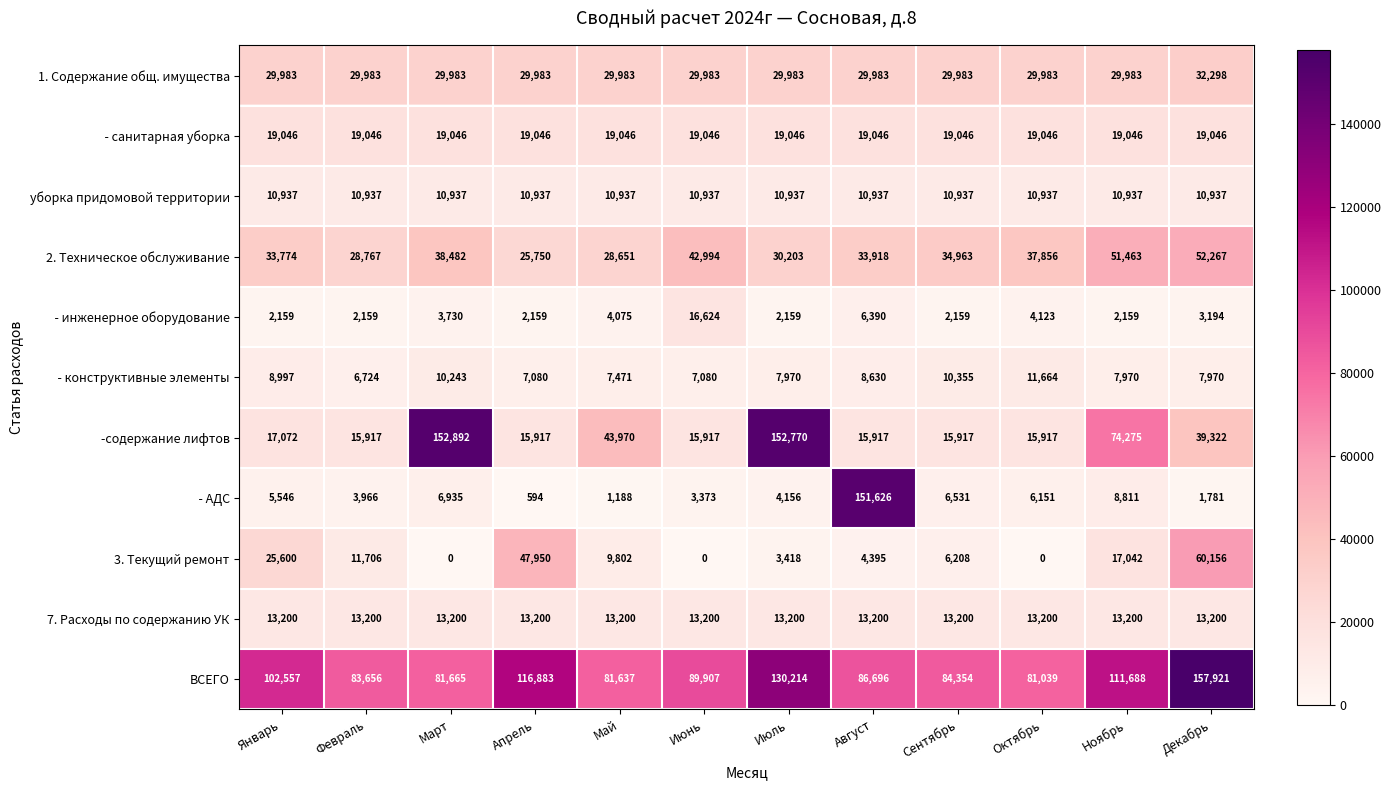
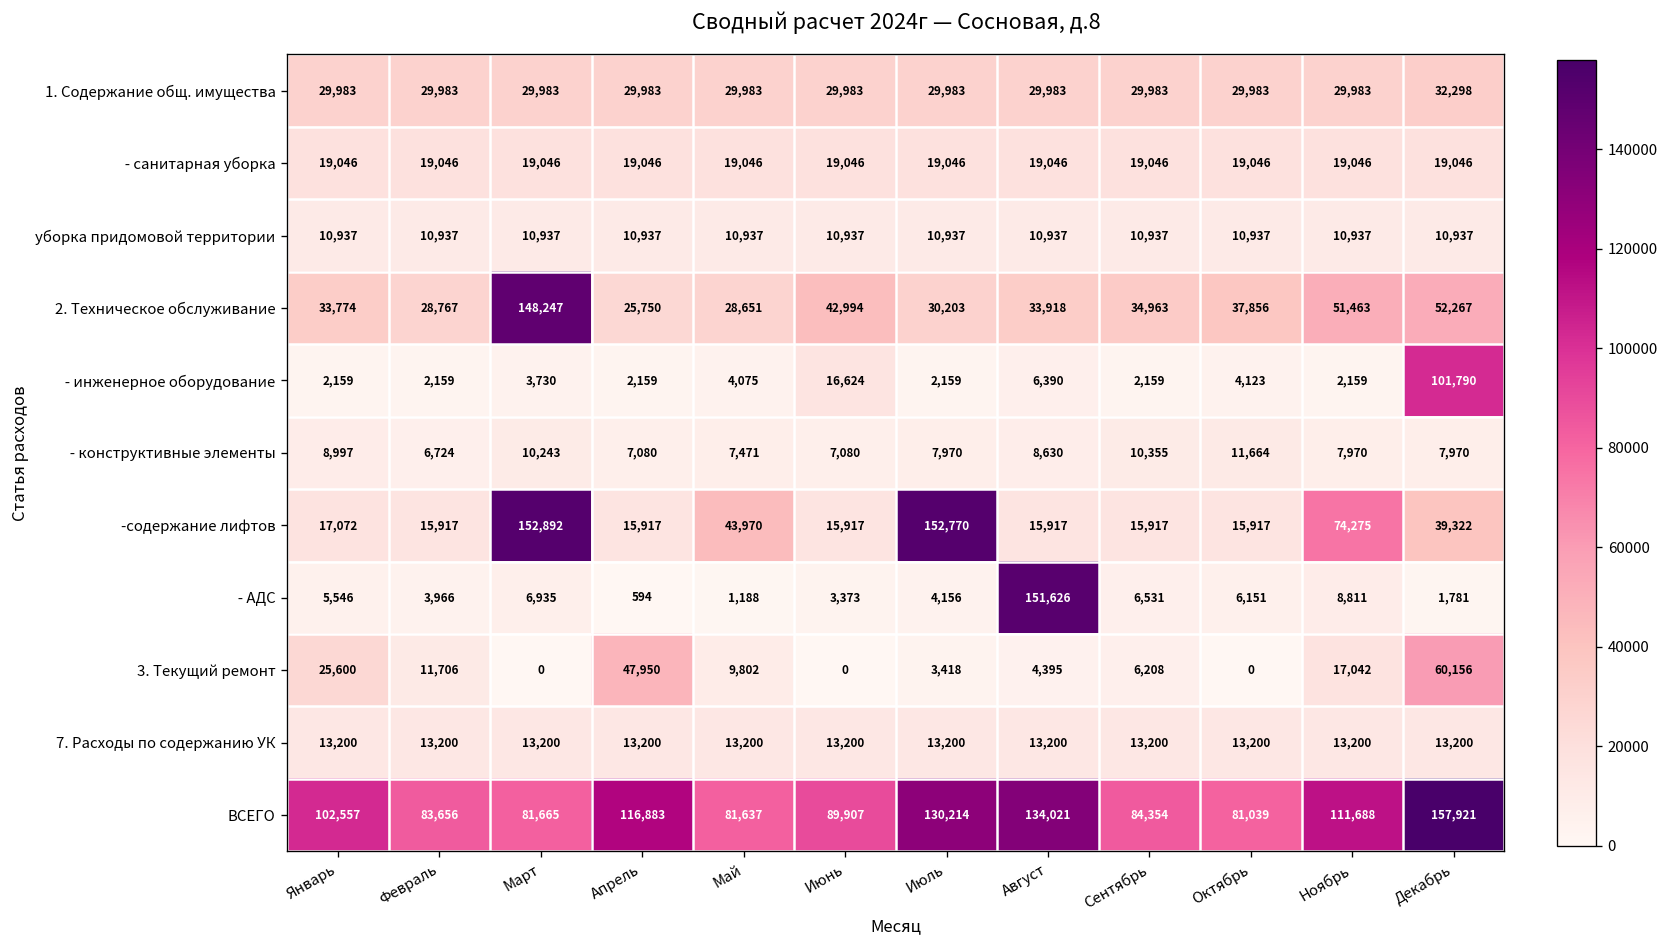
  {
    "1. Содержание общ. имущества": {
      "Январь": "29,983",
      "Февраль": "29,983",
      "Март": "29,983",
      "Апрель": "29,983",
      "Май": "29,983",
      "Июнь": "29,983",
      "Июль": "29,983",
      "Август": "29,983",
      "Сентябрь": "29,983",
      "Октябрь": "29,983",
      "Ноябрь": "29,983",
      "Декабрь": "32,298"
    },
    "- санитарная уборка": {
      "Январь": "19,046",
      "Февраль": "19,046",
      "Март": "19,046",
      "Апрель": "19,046",
      "Май": "19,046",
      "Июнь": "19,046",
      "Июль": "19,046",
      "Август": "19,046",
      "Сентябрь": "19,046",
      "Октябрь": "19,046",
      "Ноябрь": "19,046",
      "Декабрь": "19,046"
    },
    "уборка придомовой территории": {
      "Январь": "10,937",
      "Февраль": "10,937",
      "Март": "10,937",
      "Апрель": "10,937",
      "Май": "10,937",
      "Июнь": "10,937",
      "Июль": "10,937",
      "Август": "10,937",
      "Сентябрь": "10,937",
      "Октябрь": "10,937",
      "Ноябрь": "10,937",
      "Декабрь": "10,937"
    },
    "2. Техническое обслуживание": {
      "Январь": "33,774",
      "Февраль": "28,767",
-     "Март": "38,482",
+     "Март": "148,247",
      "Апрель": "25,750",
      "Май": "28,651",
      "Июнь": "42,994",
      "Июль": "30,203",
      "Август": "33,918",
      "Сентябрь": "34,963",
      "Октябрь": "37,856",
      "Ноябрь": "51,463",
      "Декабрь": "52,267"
    },
    "- инженерное оборудование": {
      "Январь": "2,159",
      "Февраль": "2,159",
      "Март": "3,730",
      "Апрель": "2,159",
      "Май": "4,075",
      "Июнь": "16,624",
      "Июль": "2,159",
      "Август": "6,390",
      "Сентябрь": "2,159",
      "Октябрь": "4,123",
      "Ноябрь": "2,159",
-     "Декабрь": "3,194"
+     "Декабрь": "101,790"
    },
    "- конструктивные элементы": {
      "Январь": "8,997",
      "Февраль": "6,724",
      "Март": "10,243",
      "Апрель": "7,080",
      "Май": "7,471",
      "Июнь": "7,080",
      "Июль": "7,970",
      "Август": "8,630",
      "Сентябрь": "10,355",
      "Октябрь": "11,664",
      "Ноябрь": "7,970",
      "Декабрь": "7,970"
    },
    "-содержание лифтов": {
      "Январь": "17,072",
      "Февраль": "15,917",
      "Март": "152,892",
      "Апрель": "15,917",
      "Май": "43,970",
      "Июнь": "15,917",
      "Июль": "152,770",
      "Август": "15,917",
      "Сентябрь": "15,917",
      "Октябрь": "15,917",
      "Ноябрь": "74,275",
      "Декабрь": "39,322"
    },
    "- АДС": {
      "Январь": "5,546",
      "Февраль": "3,966",
      "Март": "6,935",
      "Апрель": "594",
      "Май": "1,188",
      "Июнь": "3,373",
      "Июль": "4,156",
      "Август": "151,626",
      "Сентябрь": "6,531",
      "Октябрь": "6,151",
      "Ноябрь": "8,811",
      "Декабрь": "1,781"
    },
    "3. Текущий ремонт": {
      "Январь": "25,600",
      "Февраль": "11,706",
      "Март": "0",
      "Апрель": "47,950",
      "Май": "9,802",
      "Июнь": "0",
      "Июль": "3,418",
      "Август": "4,395",
      "Сентябрь": "6,208",
      "Октябрь": "0",
      "Ноябрь": "17,042",
      "Декабрь": "60,156"
    },
    "7. Расходы по содержанию УК": {
      "Январь": "13,200",
      "Февраль": "13,200",
      "Март": "13,200",
      "Апрель": "13,200",
      "Май": "13,200",
      "Июнь": "13,200",
      "Июль": "13,200",
      "Август": "13,200",
      "Сентябрь": "13,200",
      "Октябрь": "13,200",
      "Ноябрь": "13,200",
      "Декабрь": "13,200"
    },
    "ВСЕГО": {
      "Январь": "102,557",
      "Февраль": "83,656",
      "Март": "81,665",
      "Апрель": "116,883",
      "Май": "81,637",
      "Июнь": "89,907",
      "Июль": "130,214",
-     "Август": "86,696",
+     "Август": "134,021",
      "Сентябрь": "84,354",
      "Октябрь": "81,039",
      "Ноябрь": "111,688",
      "Декабрь": "157,921"
    }
  }
